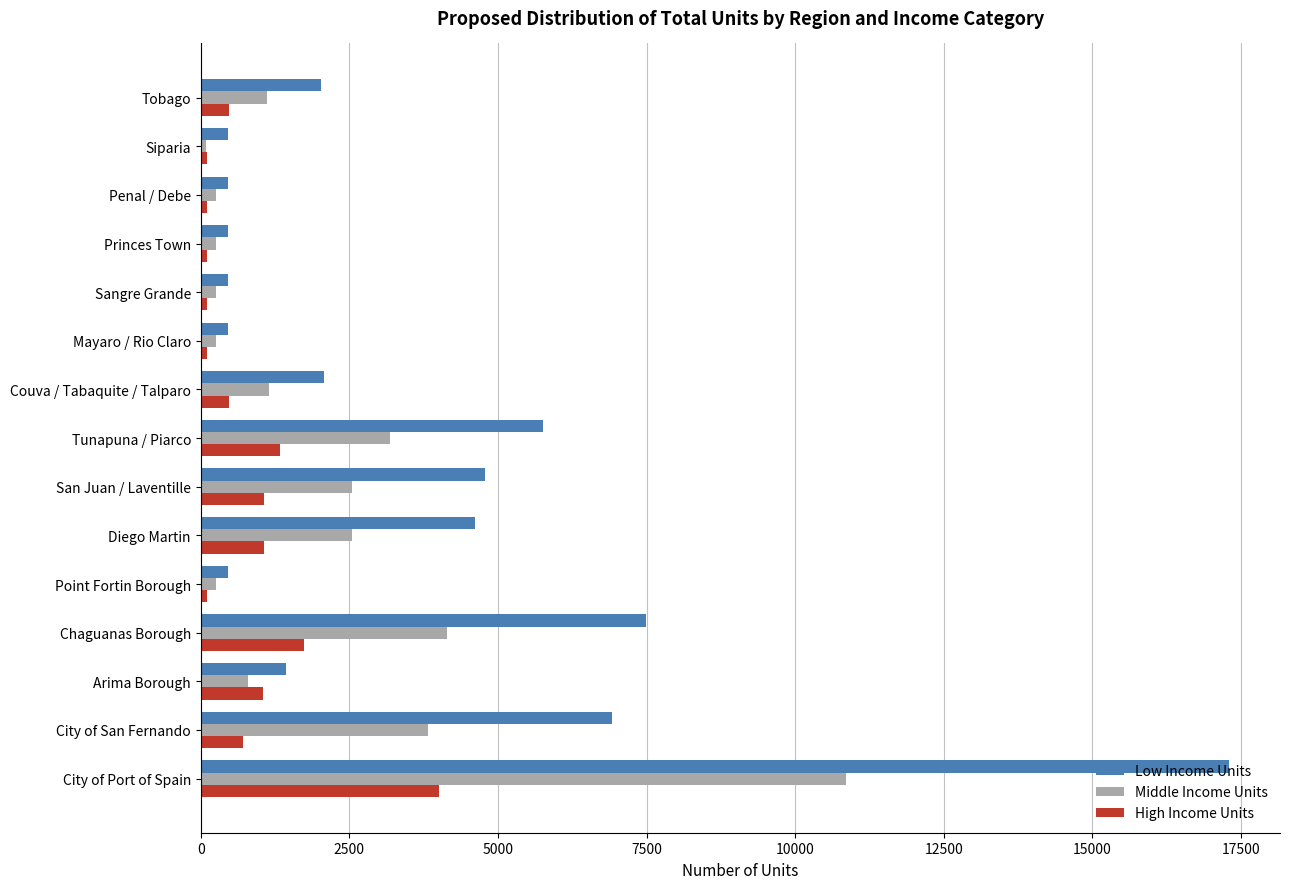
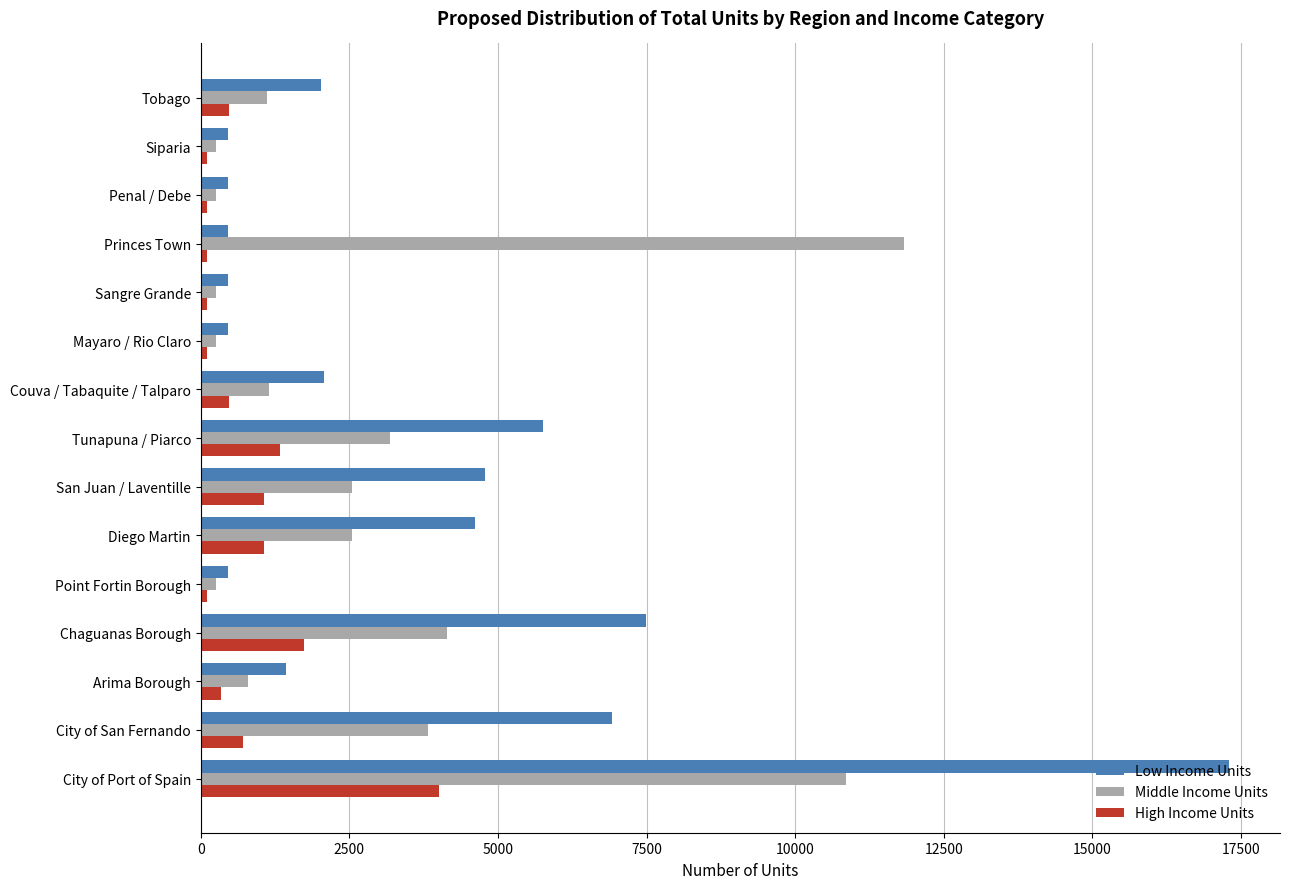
  {
    "Low Income Units": {
      "Tobago": 2000,
      "Siparia": 500,
      "Penal / Debe": 500,
      "Princes Town": 500,
      "Sangre Grande": 500,
      "Mayaro / Rio Claro": 500,
      "Couva / Tabaquite / Talparo": 2100,
      "Tunapuna / Piarco": 5800,
      "San Juan / Laventille": 4800,
      "Diego Martin": 4600,
      "Point Fortin Borough": 500,
      "Chaguanas Borough": 7500,
      "Arima Borough": 1400,
      "City of San Fernando": 6900,
      "City of Port of Spain": 17300
    },
    "Middle Income Units": {
      "Tobago": 1100,
-     "Siparia": 100,
+     "Siparia": 300,
      "Penal / Debe": 300,
-     "Princes Town": 300,
+     "Princes Town": 11800,
      "Sangre Grande": 300,
      "Mayaro / Rio Claro": 300,
      "Couva / Tabaquite / Talparo": 1100,
      "Tunapuna / Piarco": 3200,
      "San Juan / Laventille": 2600,
      "Diego Martin": 2600,
      "Point Fortin Borough": 300,
      "Chaguanas Borough": 4100,
      "Arima Borough": 800,
      "City of San Fernando": 3800,
      "City of Port of Spain": 10900
    },
    "High Income Units": {
      "Tobago": 500,
      "Siparia": 100,
      "Penal / Debe": 100,
      "Princes Town": 100,
      "Sangre Grande": 100,
      "Mayaro / Rio Claro": 100,
      "Couva / Tabaquite / Talparo": 500,
      "Tunapuna / Piarco": 1300,
      "San Juan / Laventille": 1100,
      "Diego Martin": 1100,
      "Point Fortin Borough": 100,
      "Chaguanas Borough": 1700,
-     "Arima Borough": 1000,
+     "Arima Borough": 300,
      "City of San Fernando": 700,
      "City of Port of Spain": 4000
    }
  }
